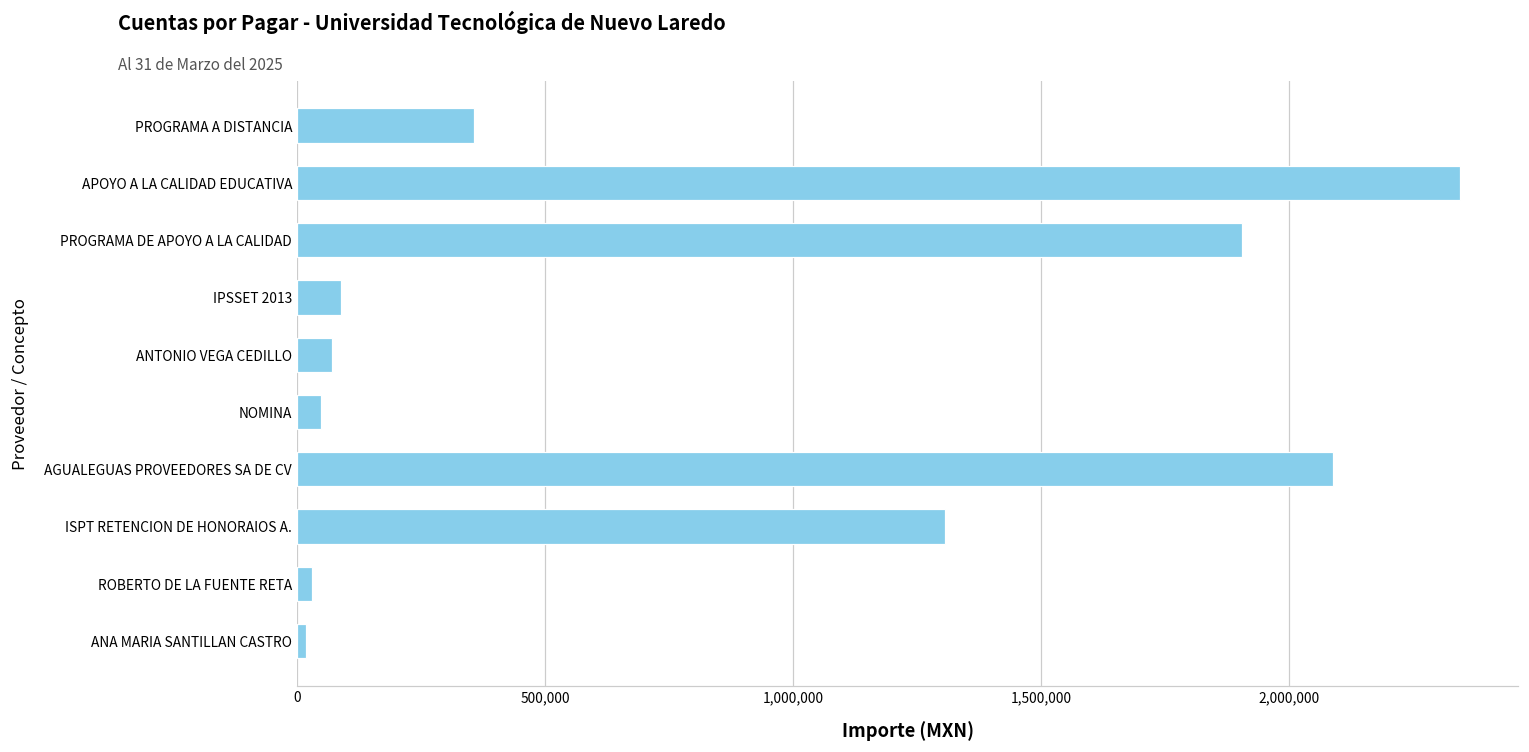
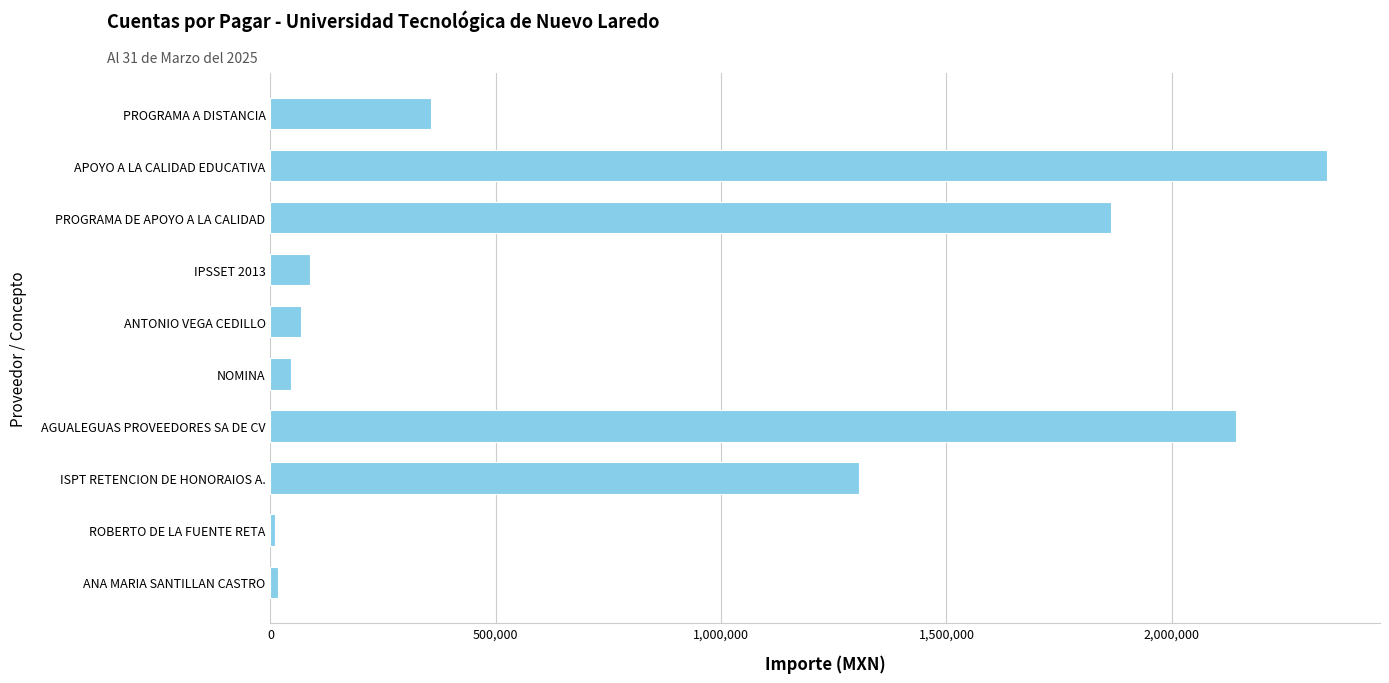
  {
    "PROGRAMA A DISTANCIA": "360,000",
    "APOYO A LA CALIDAD EDUCATIVA": "2,340,000",
-   "PROGRAMA DE APOYO A LA CALIDAD": "1,910,000",
+   "PROGRAMA DE APOYO A LA CALIDAD": "1,860,000",
    "IPSSET 2013": "90,000",
    "ANTONIO VEGA CEDILLO": "70,000",
    "NOMINA": "50,000",
-   "AGUALEGUAS PROVEEDORES SA DE CV": "2,090,000",
+   "AGUALEGUAS PROVEEDORES SA DE CV": "2,140,000",
    "ISPT RETENCION DE HONORAIOS A.": "1,310,000",
-   "ROBERTO DE LA FUENTE RETA": "30,000",
+   "ROBERTO DE LA FUENTE RETA": "10,000",
    "ANA MARIA SANTILLAN CASTRO": "20,000"
  }
